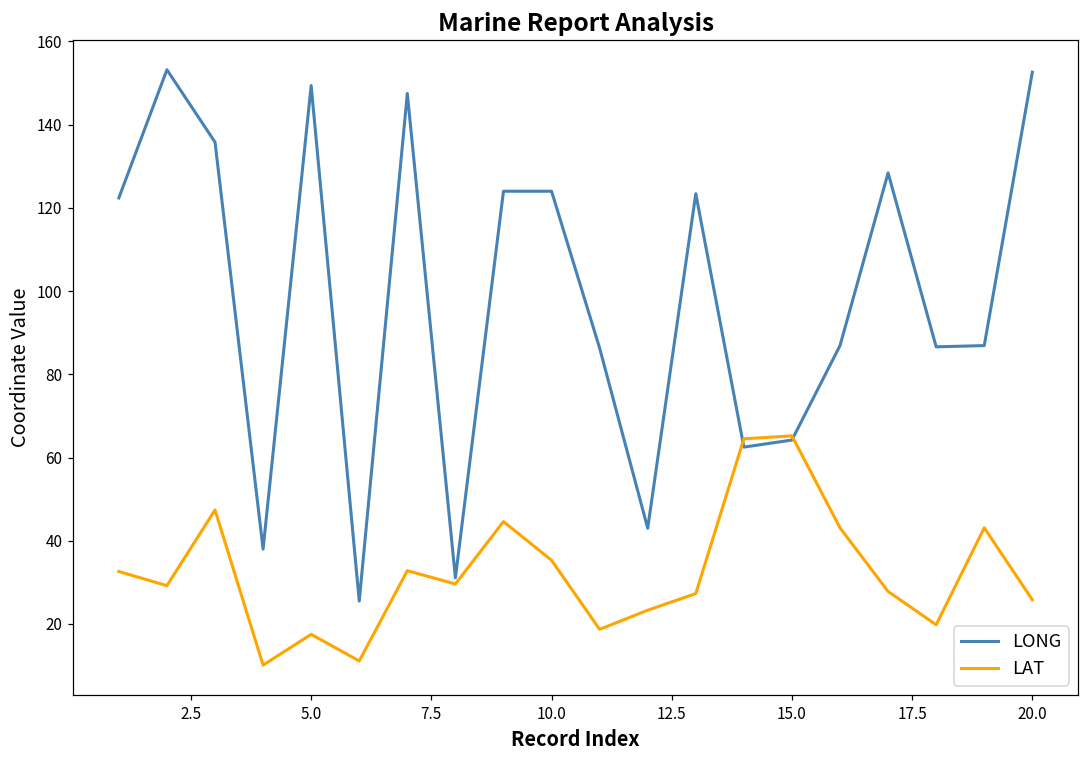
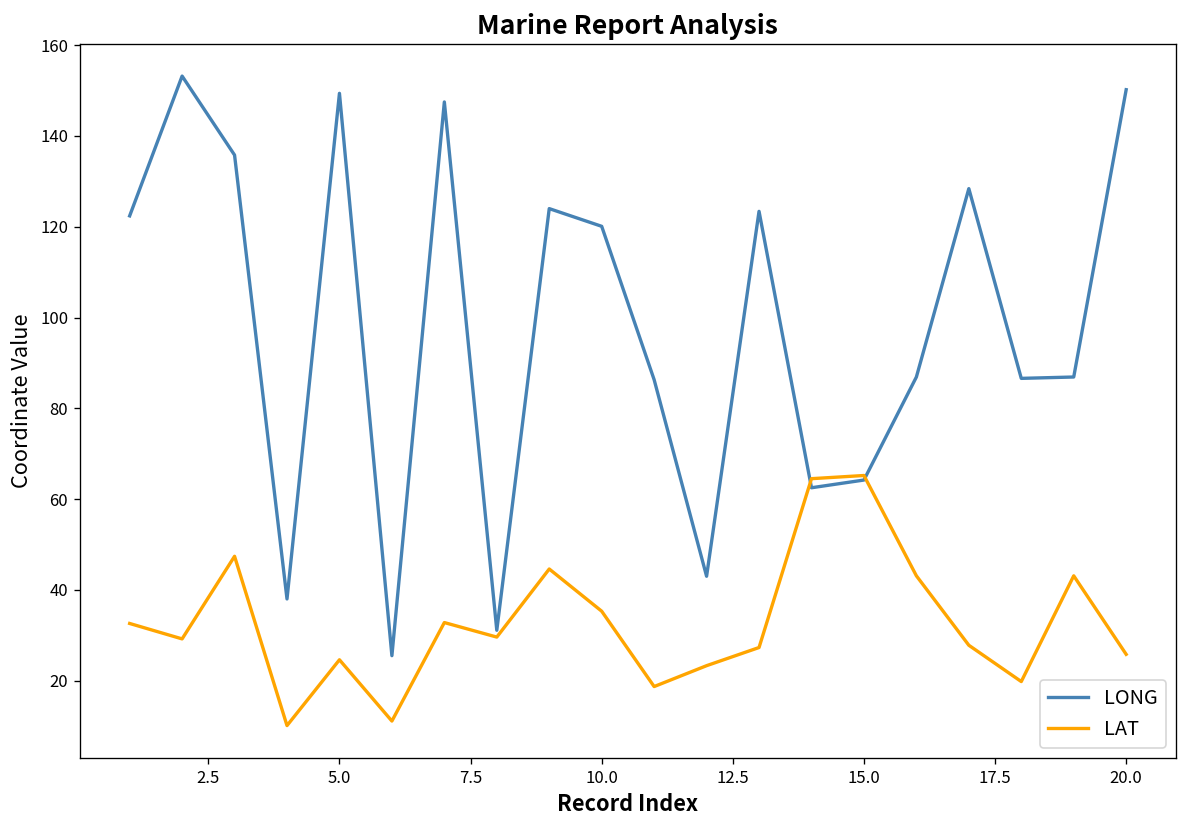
  {
    "LONG": {
      "5.0": 149,
-     "10.0": 124,
+     "10.0": 120,
      "15.0": 64,
-     "20.0": 153
+     "20.0": 150
    },
    "LAT": {
-     "5.0": 18,
+     "5.0": 25,
      "10.0": 35,
      "15.0": 65,
      "20.0": 26
    }
  }
